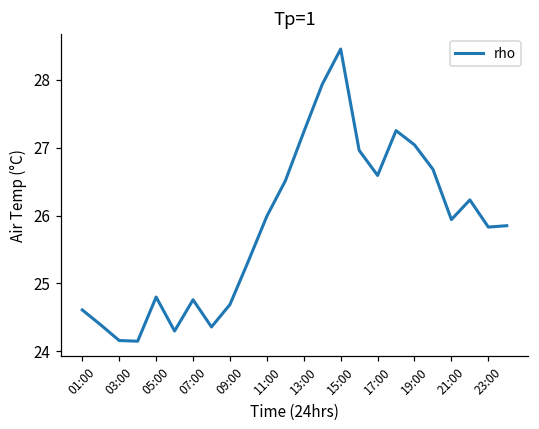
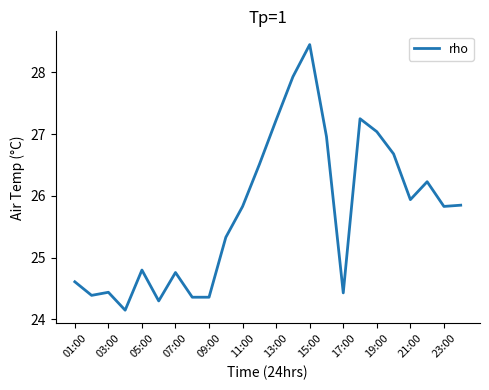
  {
    "01:00": 24.6,
-   "03:00": 24.2,
+   "03:00": 24.4,
    "05:00": 24.8,
    "07:00": 24.8,
-   "09:00": 24.7,
-   "11:00": 26.0,
+   "09:00": 24.4,
+   "11:00": 25.8,
    "13:00": 27.2,
    "15:00": 28.5,
-   "17:00": 26.6,
+   "17:00": 24.4,
    "19:00": 27.0,
    "21:00": 25.9,
    "23:00": 25.8
  }
